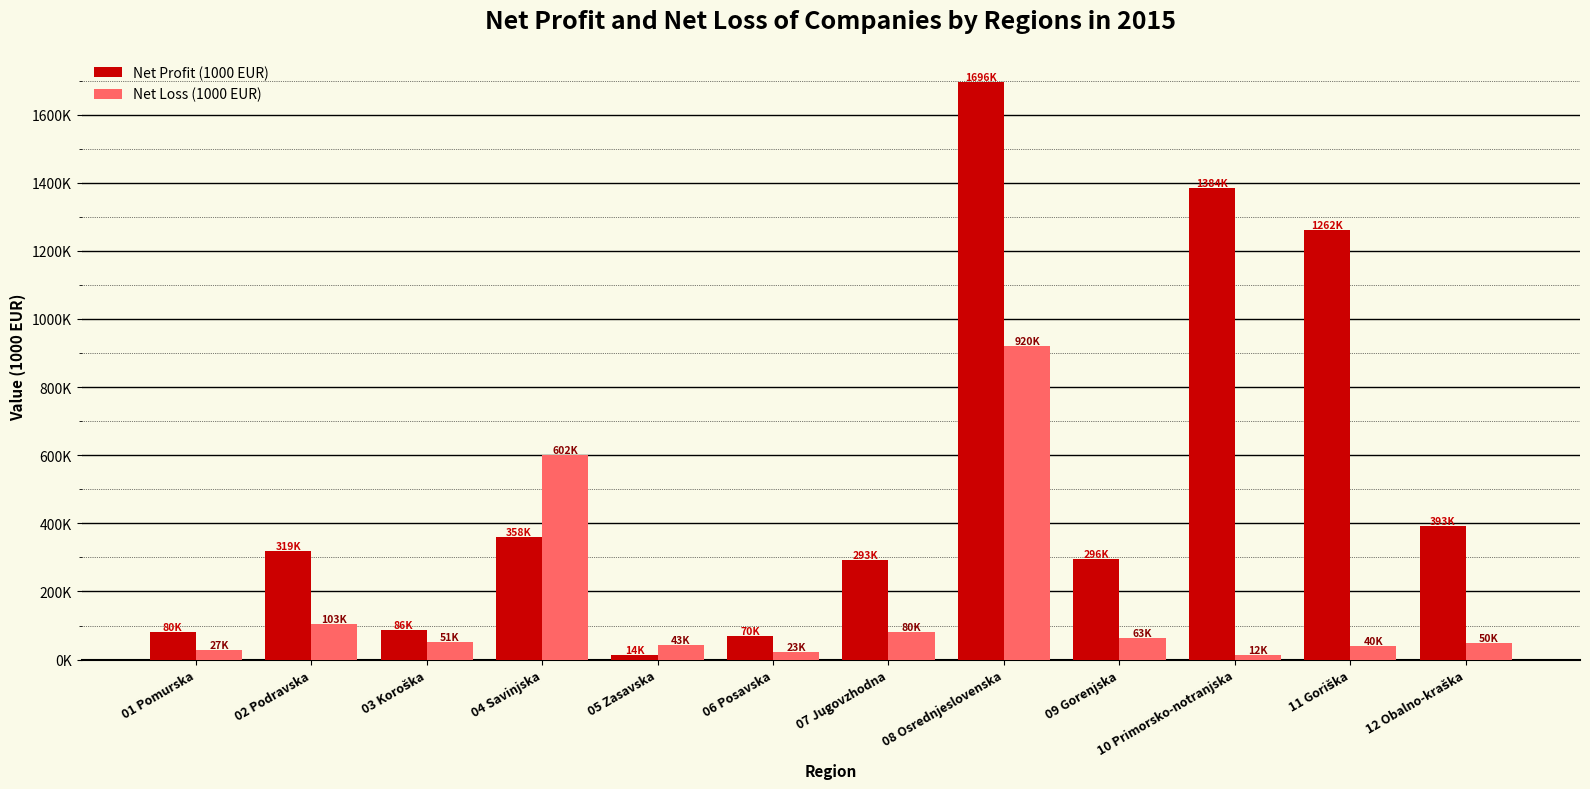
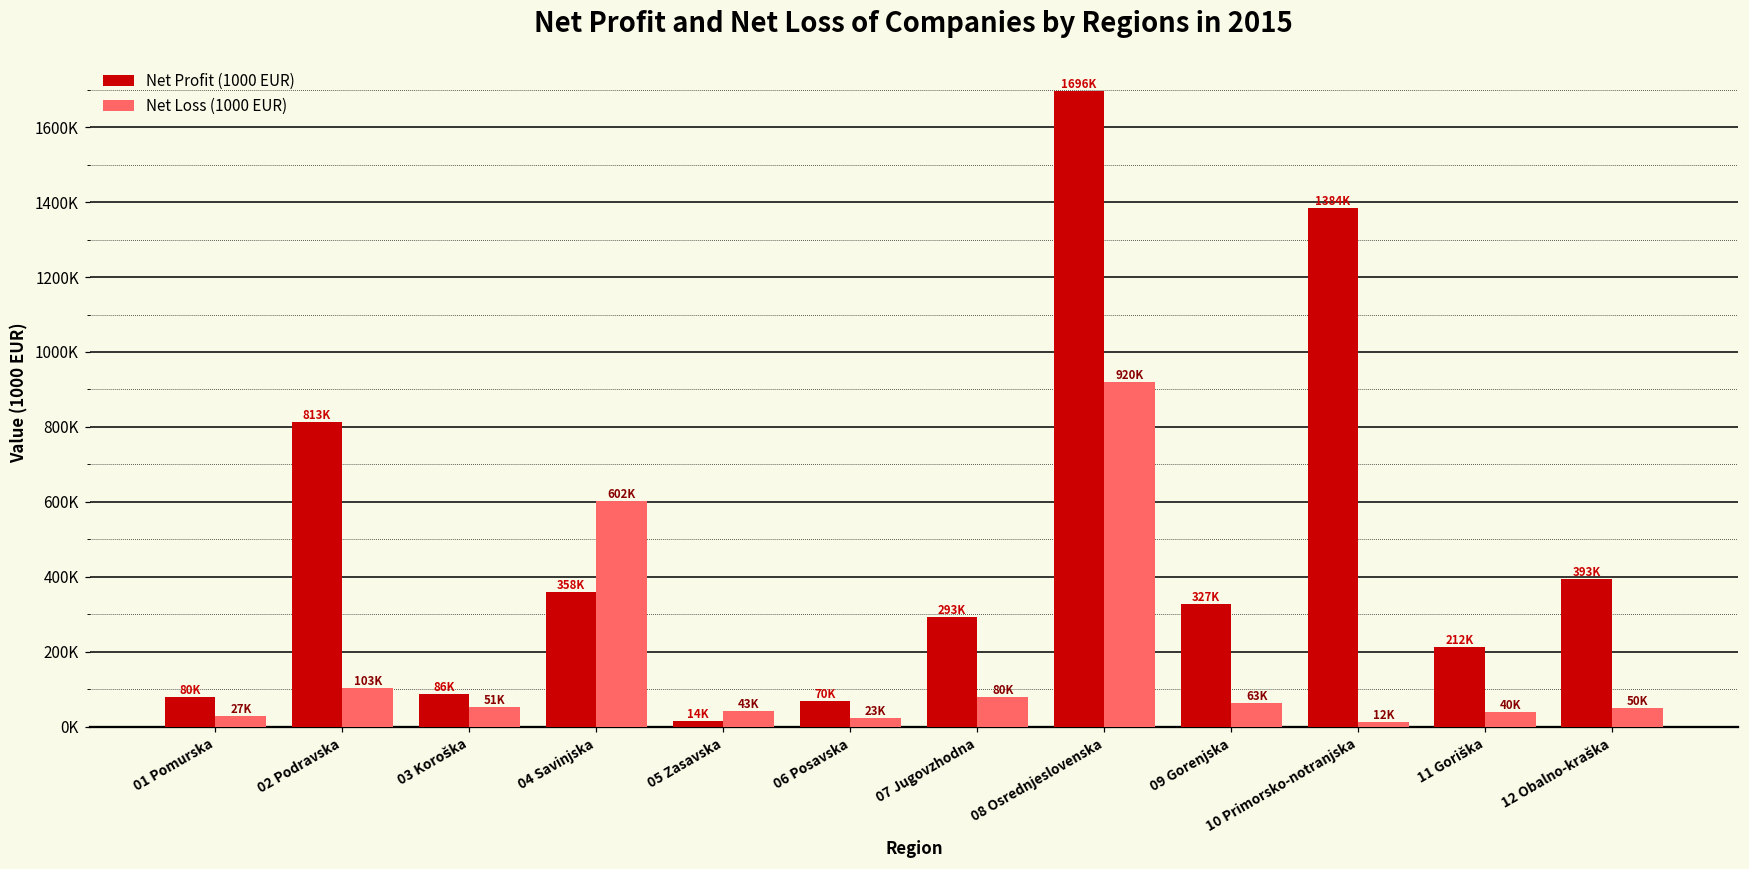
  {
    "Net Profit (1000 EUR)": {
      "01 Pomurska": "80K",
-     "02 Podravska": "319K",
+     "02 Podravska": "813K",
      "03 Koroška": "86K",
      "04 Savinjska": "358K",
      "05 Zasavska": "14K",
      "06 Posavska": "70K",
      "07 Jugovzhodna": "293K",
      "08 Osrednjeslovenska": "1696K",
-     "09 Gorenjska": "296K",
+     "09 Gorenjska": "327K",
      "10 Primorsko-notranjska": "1384K",
-     "11 Goriška": "1262K",
+     "11 Goriška": "212K",
      "12 Obalno-kraška": "393K"
    },
    "Net Loss (1000 EUR)": {
      "01 Pomurska": "27K",
      "02 Podravska": "103K",
      "03 Koroška": "51K",
      "04 Savinjska": "602K",
      "05 Zasavska": "43K",
      "06 Posavska": "23K",
      "07 Jugovzhodna": "80K",
      "08 Osrednjeslovenska": "920K",
      "09 Gorenjska": "63K",
      "10 Primorsko-notranjska": "12K",
      "11 Goriška": "40K",
      "12 Obalno-kraška": "50K"
    }
  }
